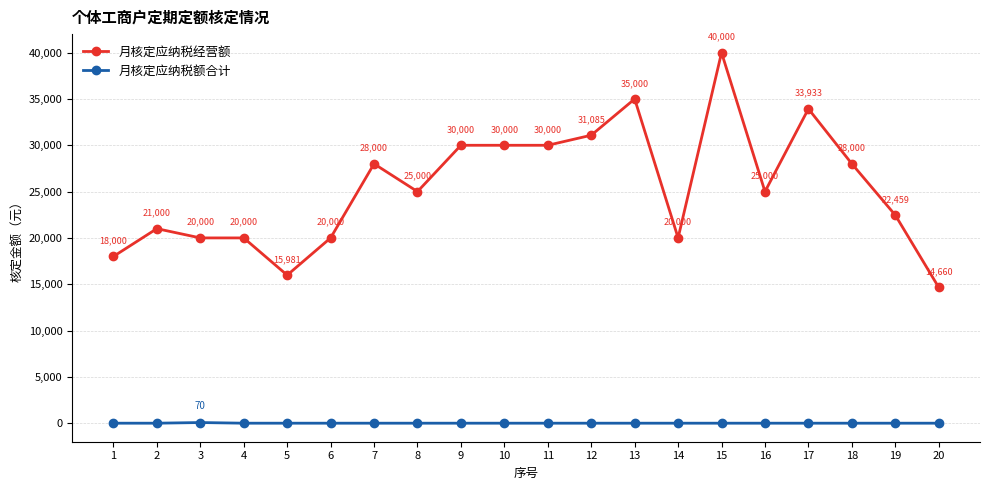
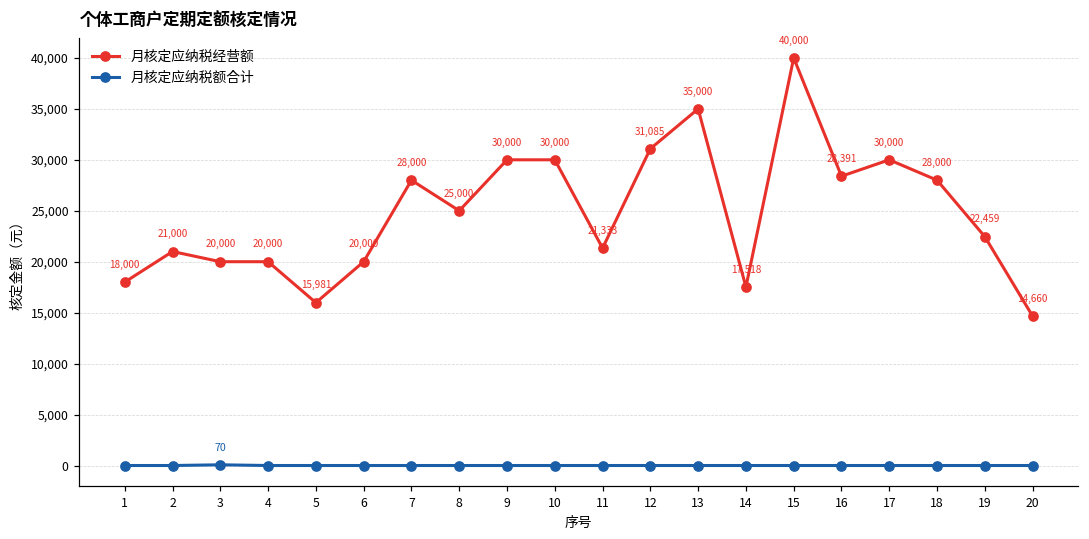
  {
    "月核定应纳税经营额": {
      "1": "18,000",
      "2": "21,000",
      "3": "20,000",
      "4": "20,000",
      "5": "15,981",
      "6": "20,000",
      "7": "28,000",
      "8": "25,000",
      "9": "30,000",
      "10": "30,000",
-     "11": "30,000",
+     "11": "21,333",
      "12": "31,085",
      "13": "35,000",
-     "14": "20,000",
+     "14": "17,518",
      "15": "40,000",
-     "16": "25,000",
-     "17": "33,933",
+     "16": "28,391",
+     "17": "30,000",
      "18": "28,000",
      "19": "22,459",
      "20": "14,660"
    },
    "月核定应纳税额合计": {
      "3": "70"
    }
  }
